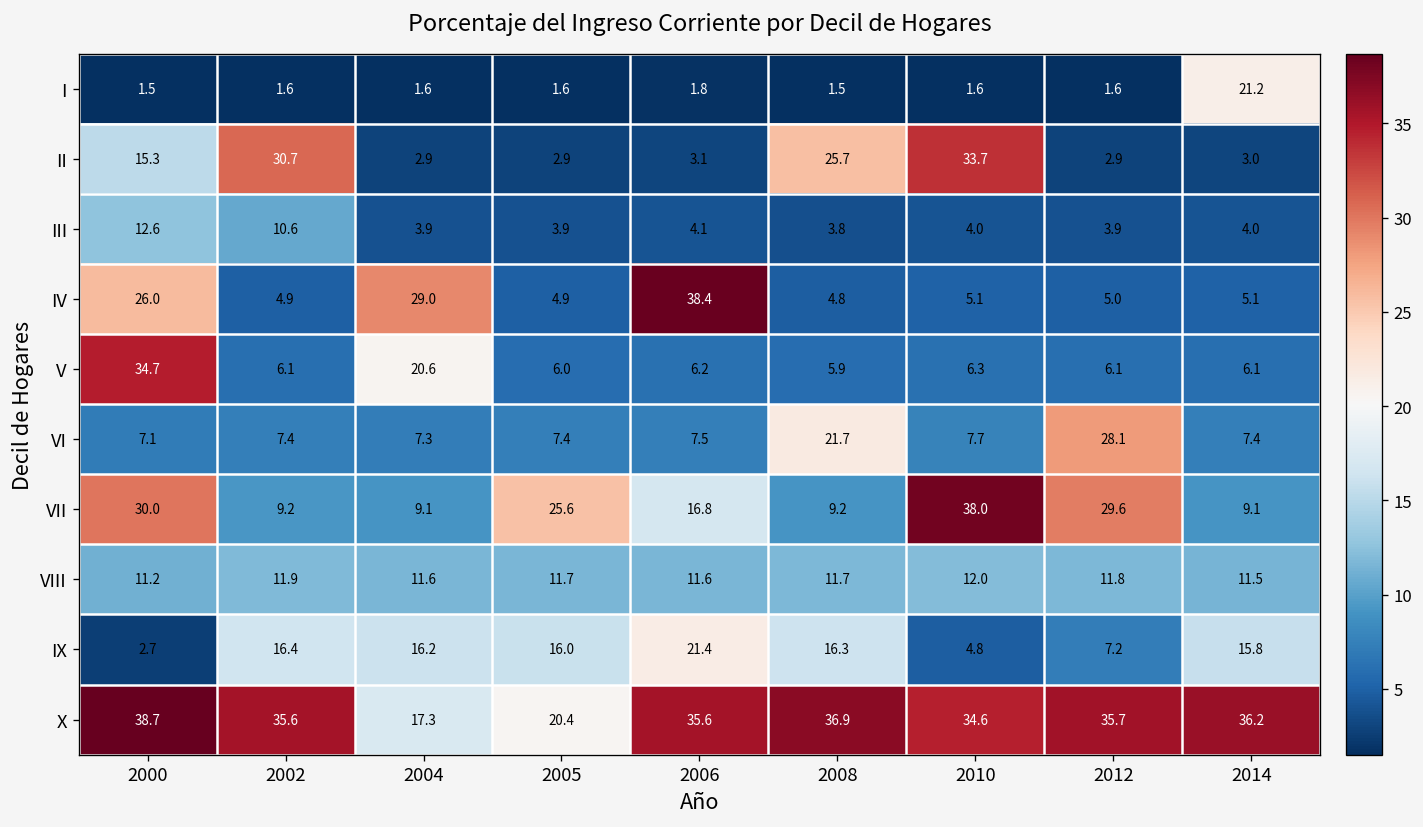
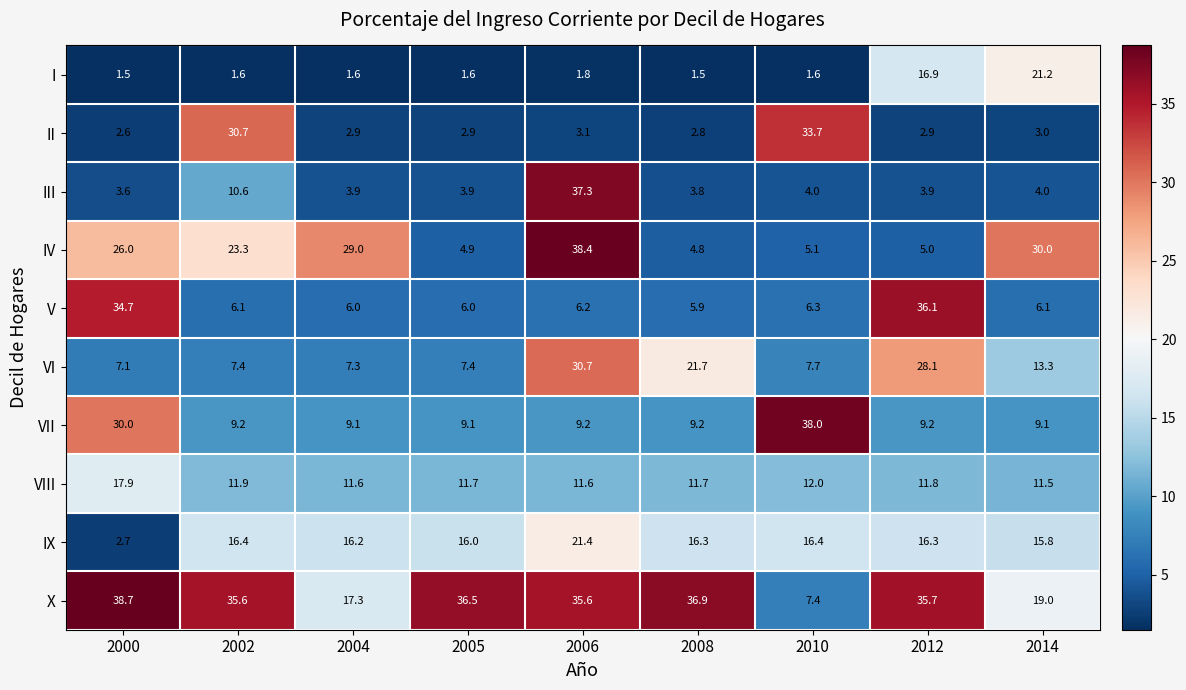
  {
    "I": {
      "2000": 1.5,
      "2002": 1.6,
      "2004": 1.6,
      "2005": 1.6,
      "2006": 1.8,
      "2008": 1.5,
      "2010": 1.6,
-     "2012": 1.6,
+     "2012": 16.9,
      "2014": 21.2
    },
    "II": {
-     "2000": 15.3,
+     "2000": 2.6,
      "2002": 30.7,
      "2004": 2.9,
      "2005": 2.9,
      "2006": 3.1,
-     "2008": 25.7,
+     "2008": 2.8,
      "2010": 33.7,
      "2012": 2.9,
      "2014": 3.0
    },
    "III": {
-     "2000": 12.6,
+     "2000": 3.6,
      "2002": 10.6,
      "2004": 3.9,
      "2005": 3.9,
-     "2006": 4.1,
+     "2006": 37.3,
      "2008": 3.8,
      "2010": 4.0,
      "2012": 3.9,
      "2014": 4.0
    },
    "IV": {
      "2000": 26.0,
-     "2002": 4.9,
+     "2002": 23.3,
      "2004": 29.0,
      "2005": 4.9,
      "2006": 38.4,
      "2008": 4.8,
      "2010": 5.1,
      "2012": 5.0,
-     "2014": 5.1
+     "2014": 30.0
    },
    "V": {
      "2000": 34.7,
      "2002": 6.1,
-     "2004": 20.6,
+     "2004": 6.0,
      "2005": 6.0,
      "2006": 6.2,
      "2008": 5.9,
      "2010": 6.3,
-     "2012": 6.1,
+     "2012": 36.1,
      "2014": 6.1
    },
    "VI": {
      "2000": 7.1,
      "2002": 7.4,
      "2004": 7.3,
      "2005": 7.4,
-     "2006": 7.5,
+     "2006": 30.7,
      "2008": 21.7,
      "2010": 7.7,
      "2012": 28.1,
-     "2014": 7.4
+     "2014": 13.3
    },
    "VII": {
      "2000": 30.0,
      "2002": 9.2,
      "2004": 9.1,
-     "2005": 25.6,
-     "2006": 16.8,
+     "2005": 9.1,
+     "2006": 9.2,
      "2008": 9.2,
      "2010": 38.0,
-     "2012": 29.6,
+     "2012": 9.2,
      "2014": 9.1
    },
    "VIII": {
-     "2000": 11.2,
+     "2000": 17.9,
      "2002": 11.9,
      "2004": 11.6,
      "2005": 11.7,
      "2006": 11.6,
      "2008": 11.7,
      "2010": 12.0,
      "2012": 11.8,
      "2014": 11.5
    },
    "IX": {
      "2000": 2.7,
      "2002": 16.4,
      "2004": 16.2,
      "2005": 16.0,
      "2006": 21.4,
      "2008": 16.3,
-     "2010": 4.8,
-     "2012": 7.2,
+     "2010": 16.4,
+     "2012": 16.3,
      "2014": 15.8
    },
    "X": {
      "2000": 38.7,
      "2002": 35.6,
      "2004": 17.3,
-     "2005": 20.4,
+     "2005": 36.5,
      "2006": 35.6,
      "2008": 36.9,
-     "2010": 34.6,
+     "2010": 7.4,
      "2012": 35.7,
-     "2014": 36.2
+     "2014": 19.0
    }
  }
